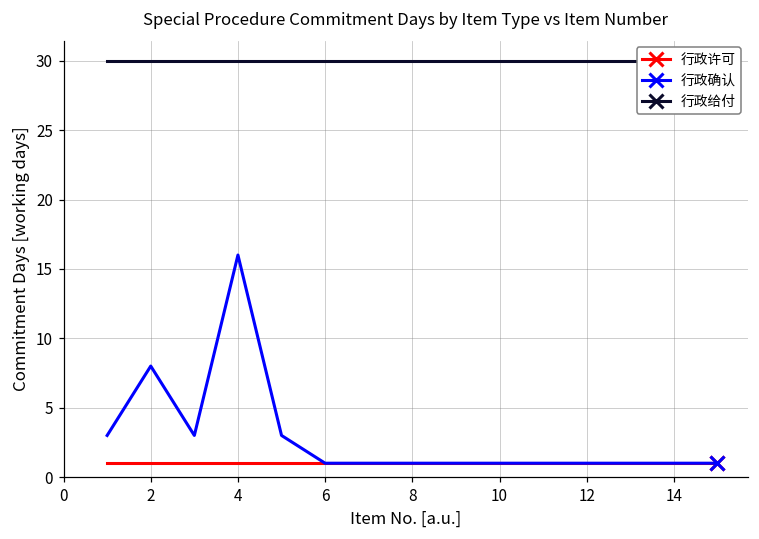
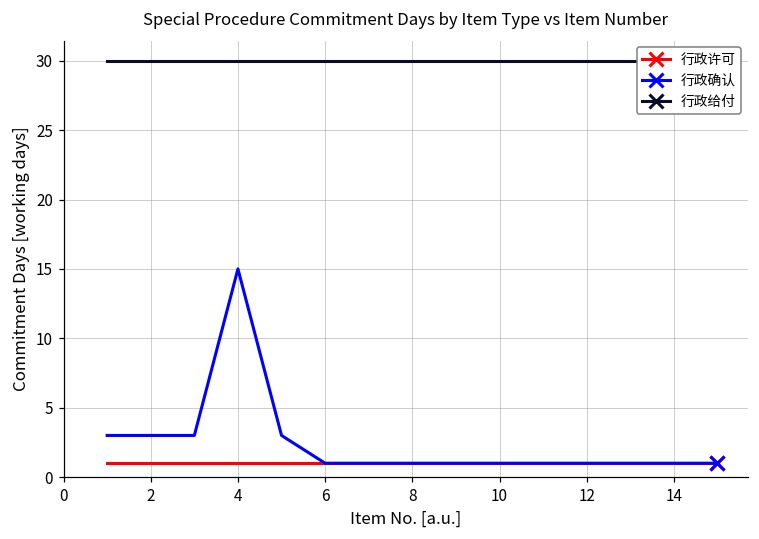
  {
    "行政许可": {
      "2": 1,
      "4": 1
    },
    "行政确认": {
-     "2": 8,
-     "4": 16
+     "2": 3,
+     "4": 15
    },
    "行政给付": {
      "2": 30,
      "4": 30,
      "6": 30,
      "8": 30,
      "10": 30,
      "12": 30
    }
  }
